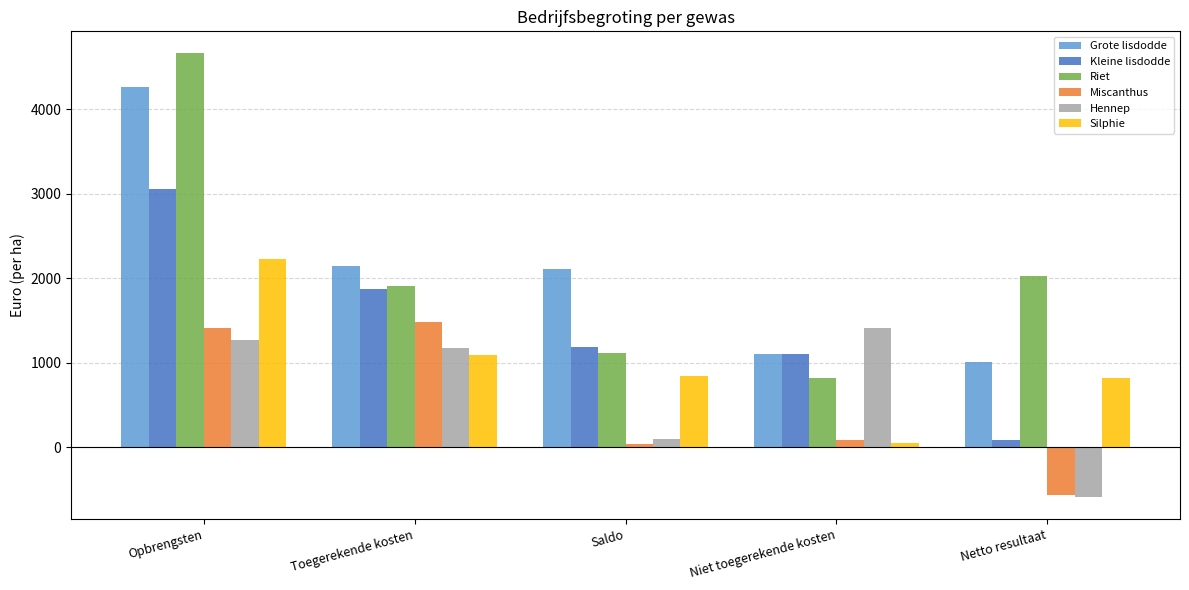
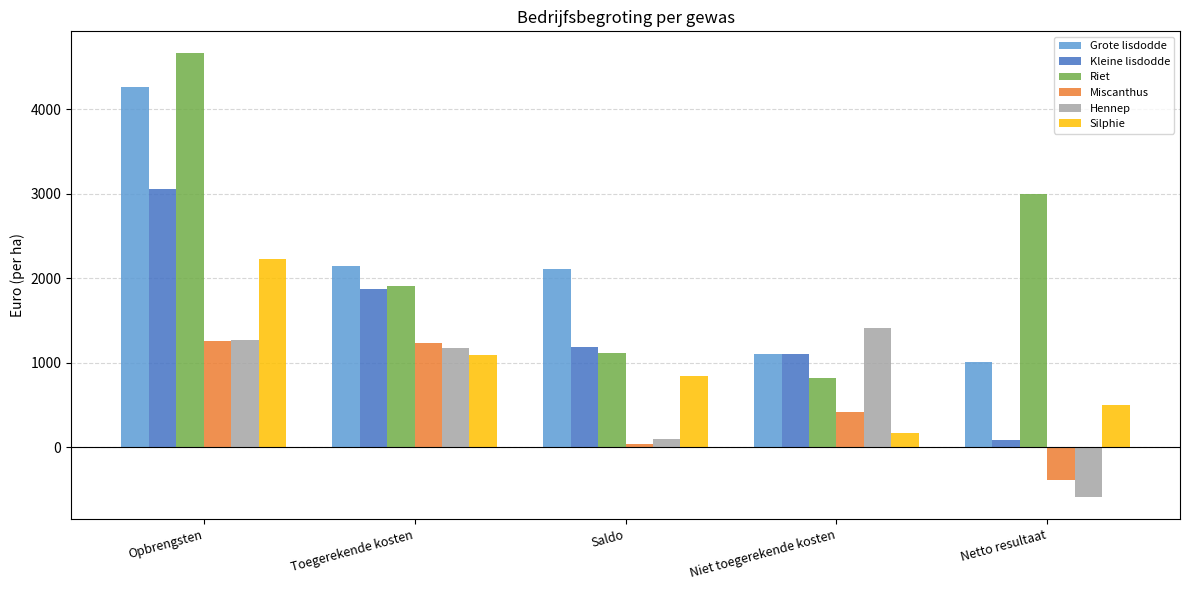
  {
    "Riet": {
      "Opbrengsten": 4700,
      "Toegerekende kosten": 1900,
      "Saldo": 1100,
      "Niet toegerekende kosten": 800,
-     "Netto resultaat": 2000
+     "Netto resultaat": 3000
    },
    "Miscanthus": {
-     "Opbrengsten": 1400,
-     "Toegerekende kosten": 1500,
+     "Opbrengsten": 1300,
+     "Toegerekende kosten": 1200,
      "Saldo": 0,
-     "Niet toegerekende kosten": 100,
-     "Netto resultaat": -600
+     "Niet toegerekende kosten": 400,
+     "Netto resultaat": -400
    },
    "Hennep": {
      "Opbrengsten": 1300,
      "Toegerekende kosten": 1200,
      "Saldo": 100,
      "Niet toegerekende kosten": 1400,
      "Netto resultaat": -600
    },
    "Silphie": {
      "Opbrengsten": 2200,
      "Toegerekende kosten": 1100,
      "Saldo": 800,
-     "Niet toegerekende kosten": 100,
-     "Netto resultaat": 800
+     "Niet toegerekende kosten": 200,
+     "Netto resultaat": 500
    }
  }
